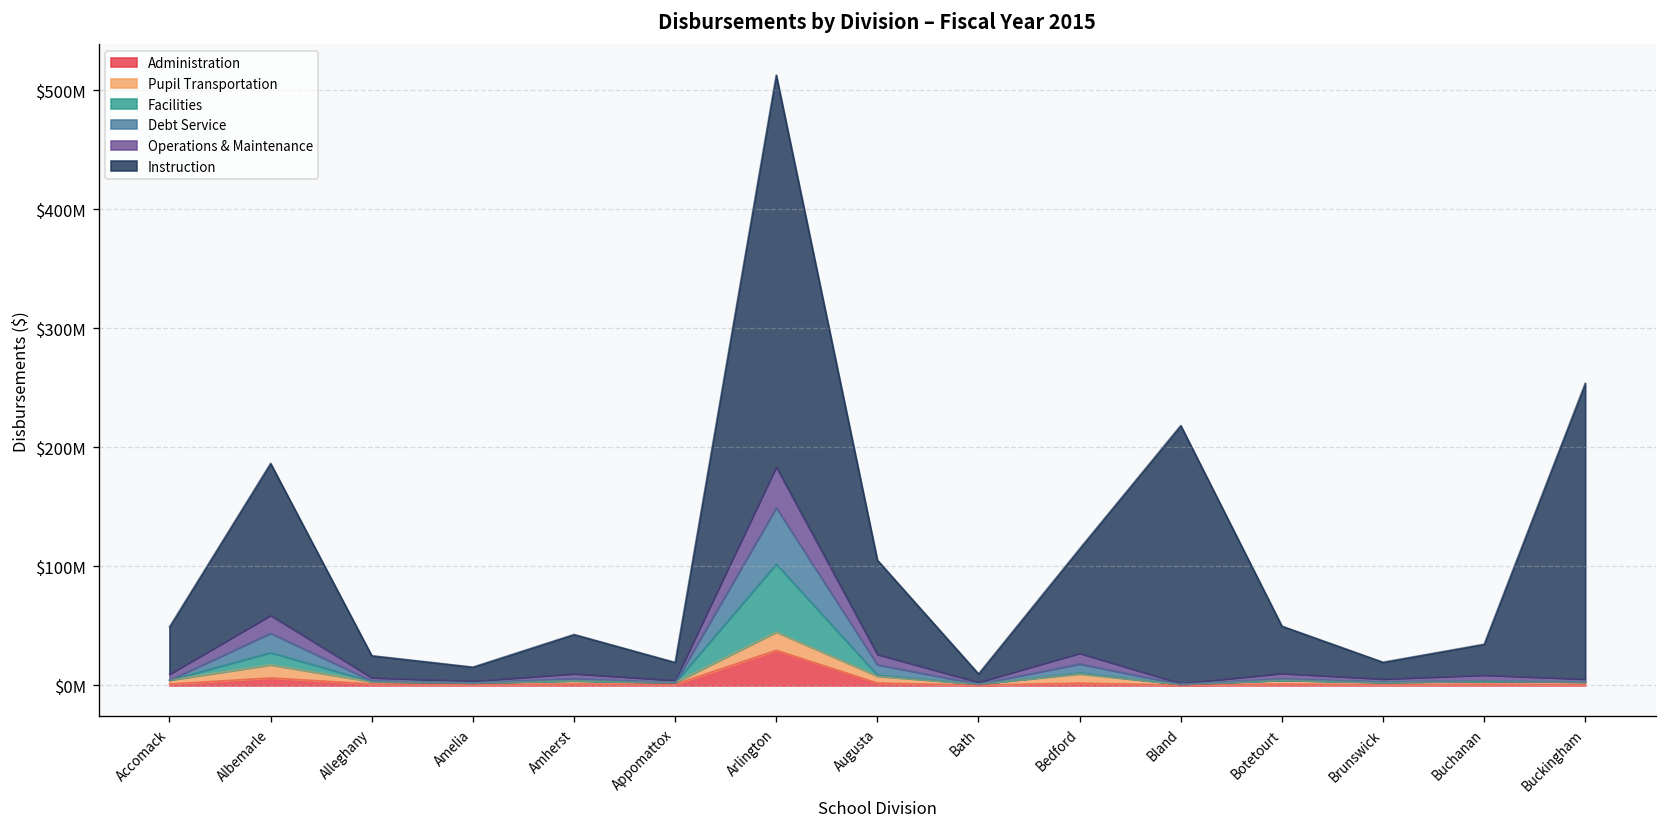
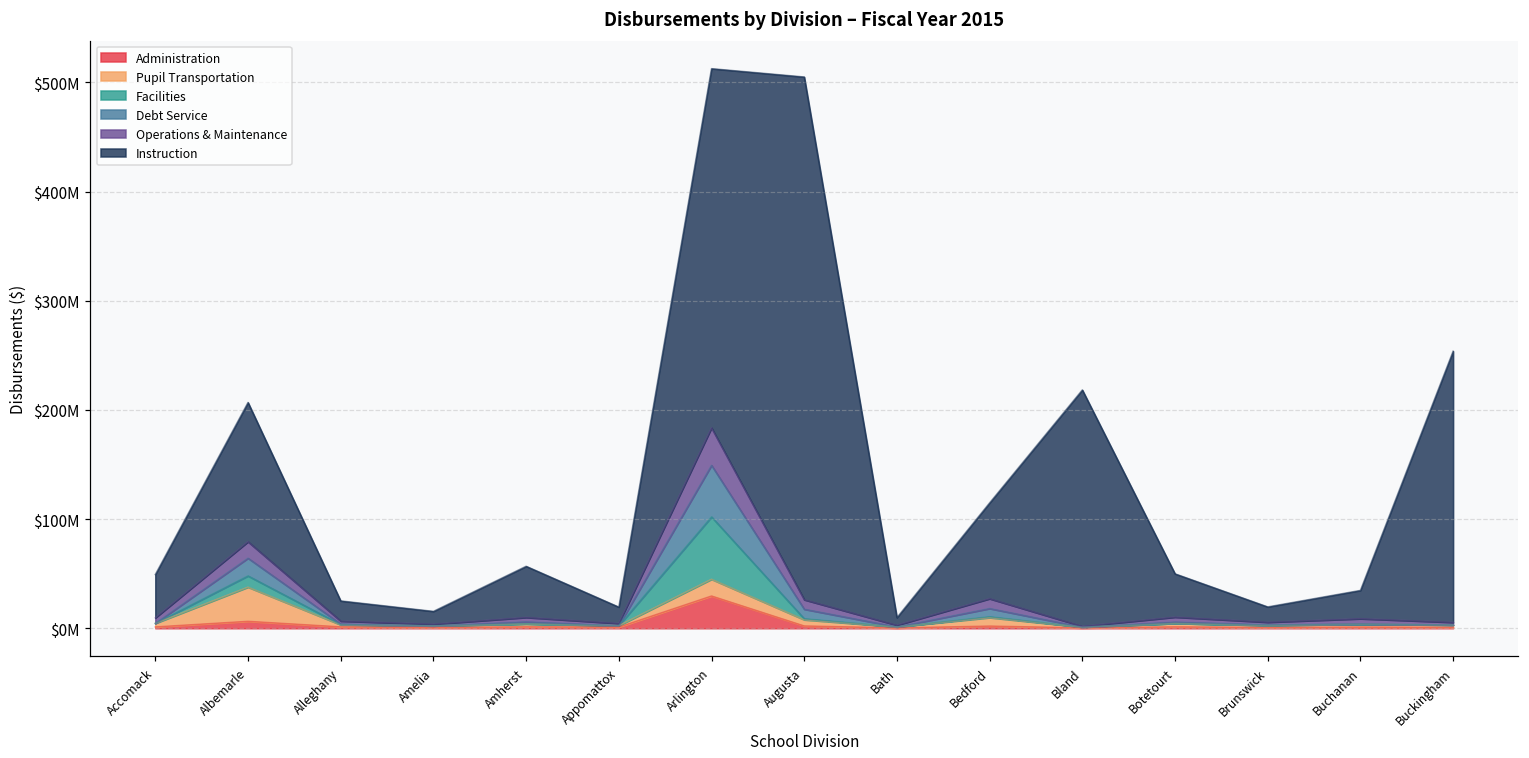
  {
    "Administration": {
      "Accomack": "$0",
      "Albemarle": "$10000000",
      "Amherst": "$0",
      "Arlington": "$30000000",
      "Augusta": "$0",
      "Bedford": "$0",
      "Botetourt": "$0",
      "Buchanan": "$0"
    },
    "Pupil Transportation": {
-     "Albemarle": "$10000000",
+     "Albemarle": "$30000000",
      "Arlington": "$20000000"
    },
    "Operations & Maintenance": {
      "Accomack": "$10000000",
      "Albemarle": "$20000000",
      "Alleghany": "$0",
      "Amherst": "$0",
      "Arlington": "$30000000",
      "Augusta": "$10000000",
      "Bedford": "$10000000",
      "Botetourt": "$0",
      "Buchanan": "$0"
    },
    "Instruction": {
      "Accomack": "$40000000",
      "Albemarle": "$130000000",
      "Alleghany": "$20000000",
      "Amelia": "$10000000",
-     "Amherst": "$30000000",
+     "Amherst": "$50000000",
      "Appomattox": "$20000000",
      "Arlington": "$330000000",
-     "Augusta": "$80000000",
+     "Augusta": "$480000000",
      "Bath": "$10000000",
      "Bedford": "$90000000",
      "Bland": "$220000000",
      "Botetourt": "$40000000",
      "Brunswick": "$10000000",
      "Buchanan": "$30000000",
      "Buckingham": "$250000000"
    }
  }
